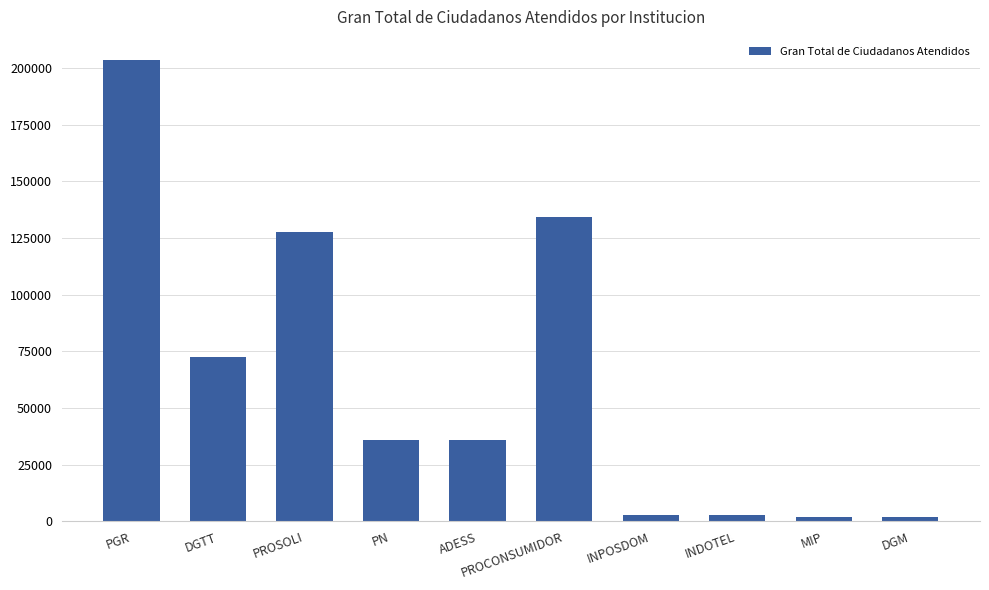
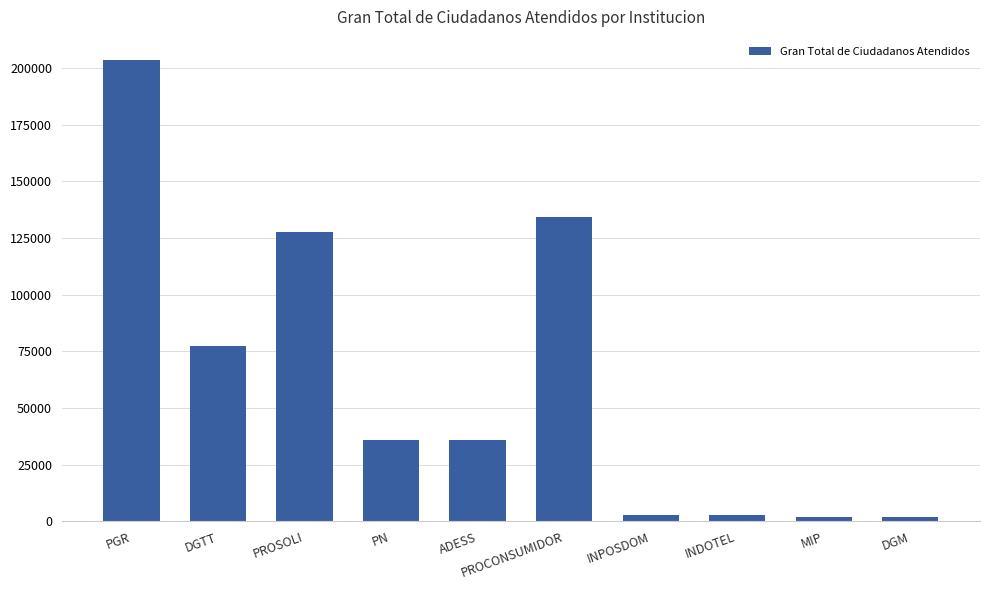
  {
    "PGR": 204000,
-   "DGTT": 72000,
+   "DGTT": 77000,
    "PROSOLI": 128000,
    "PN": 36000,
    "ADESS": 36000,
    "PROCONSUMIDOR": 134000,
    "INPOSDOM": 3000,
    "INDOTEL": 3000,
    "MIP": 2000,
    "DGM": 2000
  }
